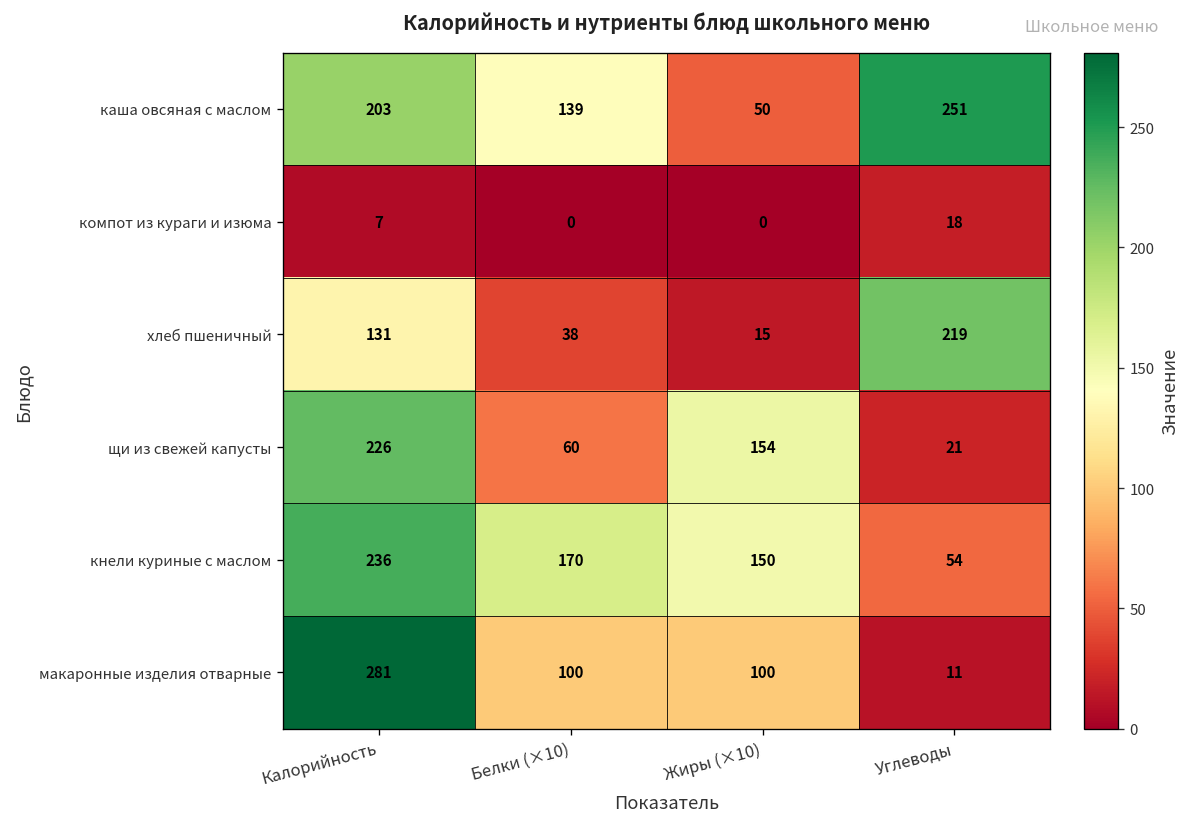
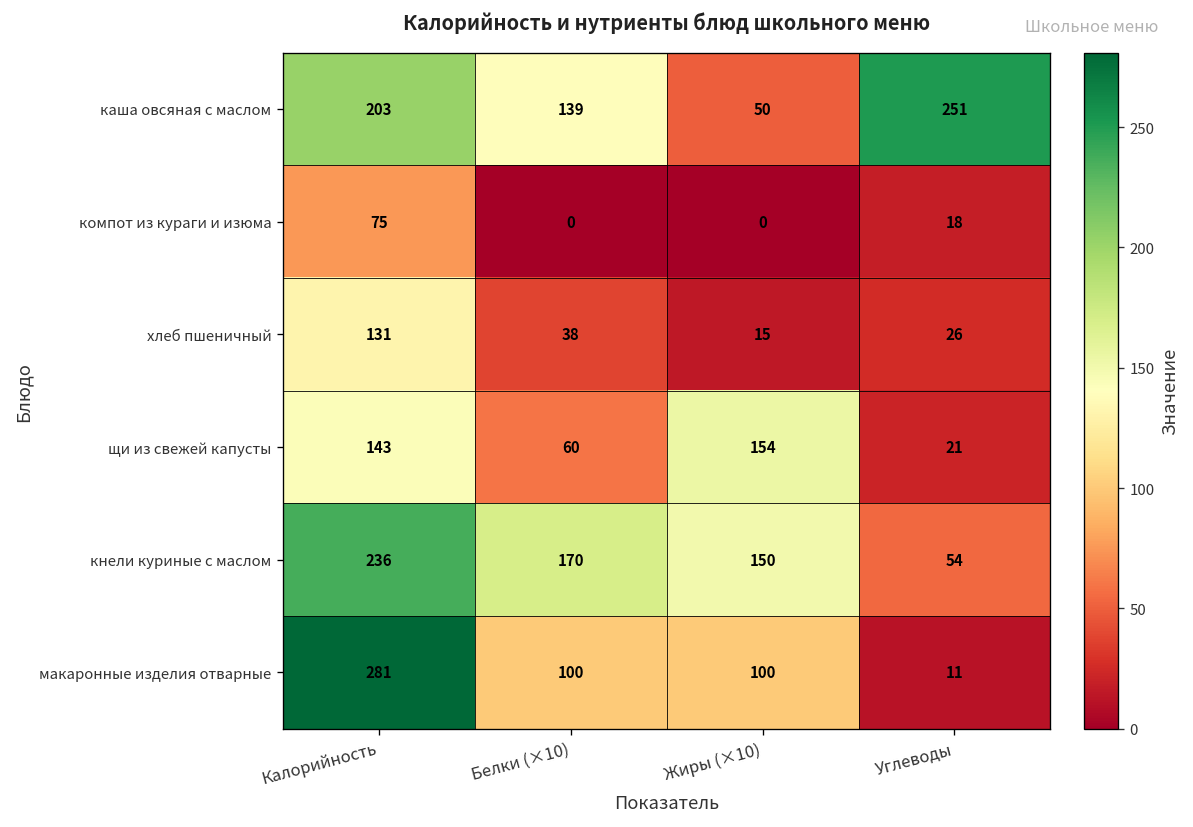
  {
    "каша овсяная с маслом": {
      "Калорийность": 203,
      "Белки (×10)": 139,
      "Жиры (×10)": 50,
      "Углеводы": 251
    },
    "компот из кураги и изюма": {
-     "Калорийность": 7,
+     "Калорийность": 75,
      "Белки (×10)": 0,
      "Жиры (×10)": 0,
      "Углеводы": 18
    },
    "хлеб пшеничный": {
      "Калорийность": 131,
      "Белки (×10)": 38,
      "Жиры (×10)": 15,
-     "Углеводы": 219
+     "Углеводы": 26
    },
    "щи из свежей капусты": {
-     "Калорийность": 226,
+     "Калорийность": 143,
      "Белки (×10)": 60,
      "Жиры (×10)": 154,
      "Углеводы": 21
    },
    "кнели куриные с маслом": {
      "Калорийность": 236,
      "Белки (×10)": 170,
      "Жиры (×10)": 150,
      "Углеводы": 54
    },
    "макаронные изделия отварные": {
      "Калорийность": 281,
      "Белки (×10)": 100,
      "Жиры (×10)": 100,
      "Углеводы": 11
    }
  }
